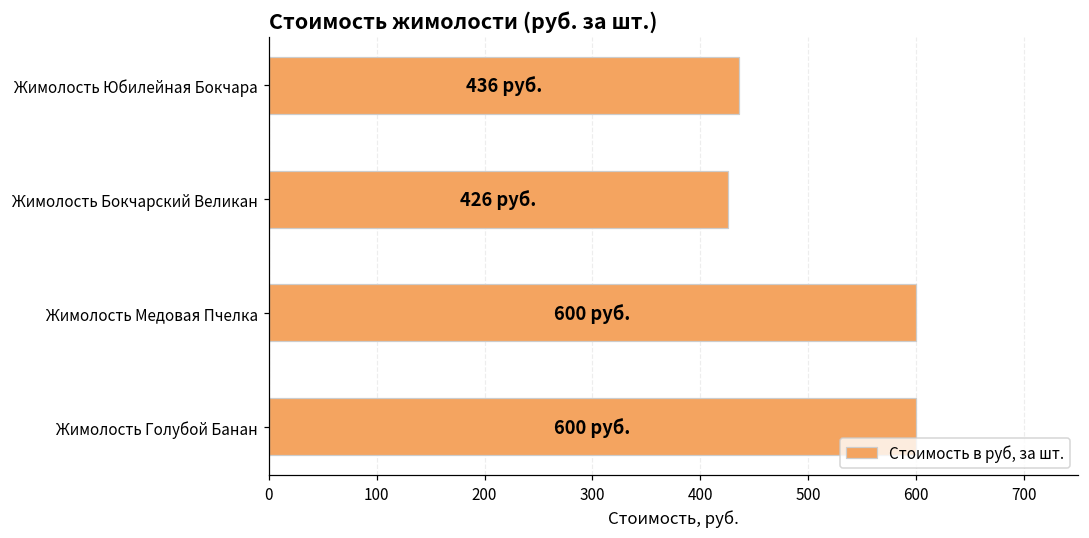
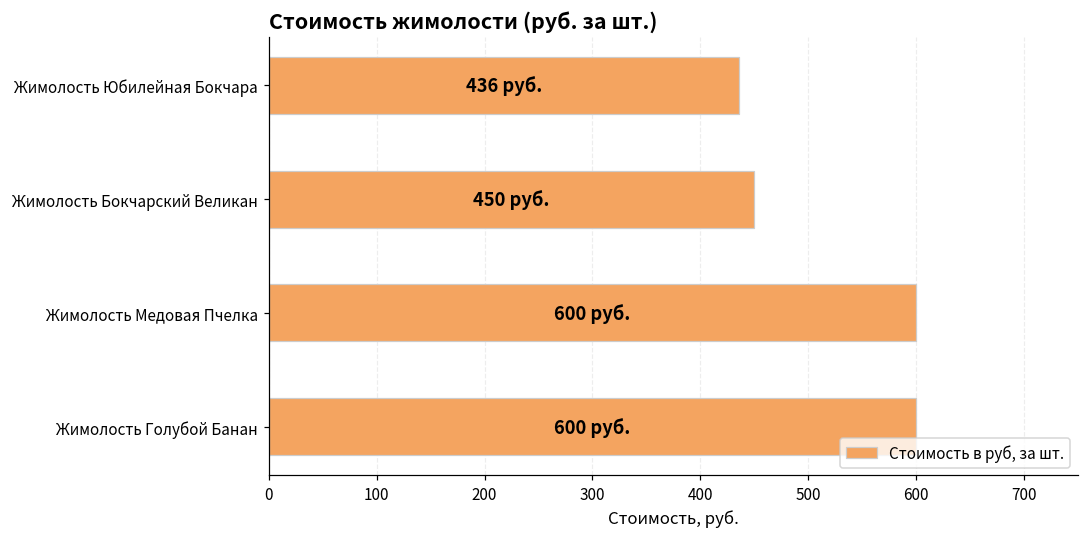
  {
    "Жимолость Юбилейная Бокчара": 436,
-   "Жимолость Бокчарский Великан": 426,
+   "Жимолость Бокчарский Великан": 450,
    "Жимолость Медовая Пчелка": 600,
    "Жимолость Голубой Банан": 600
  }
